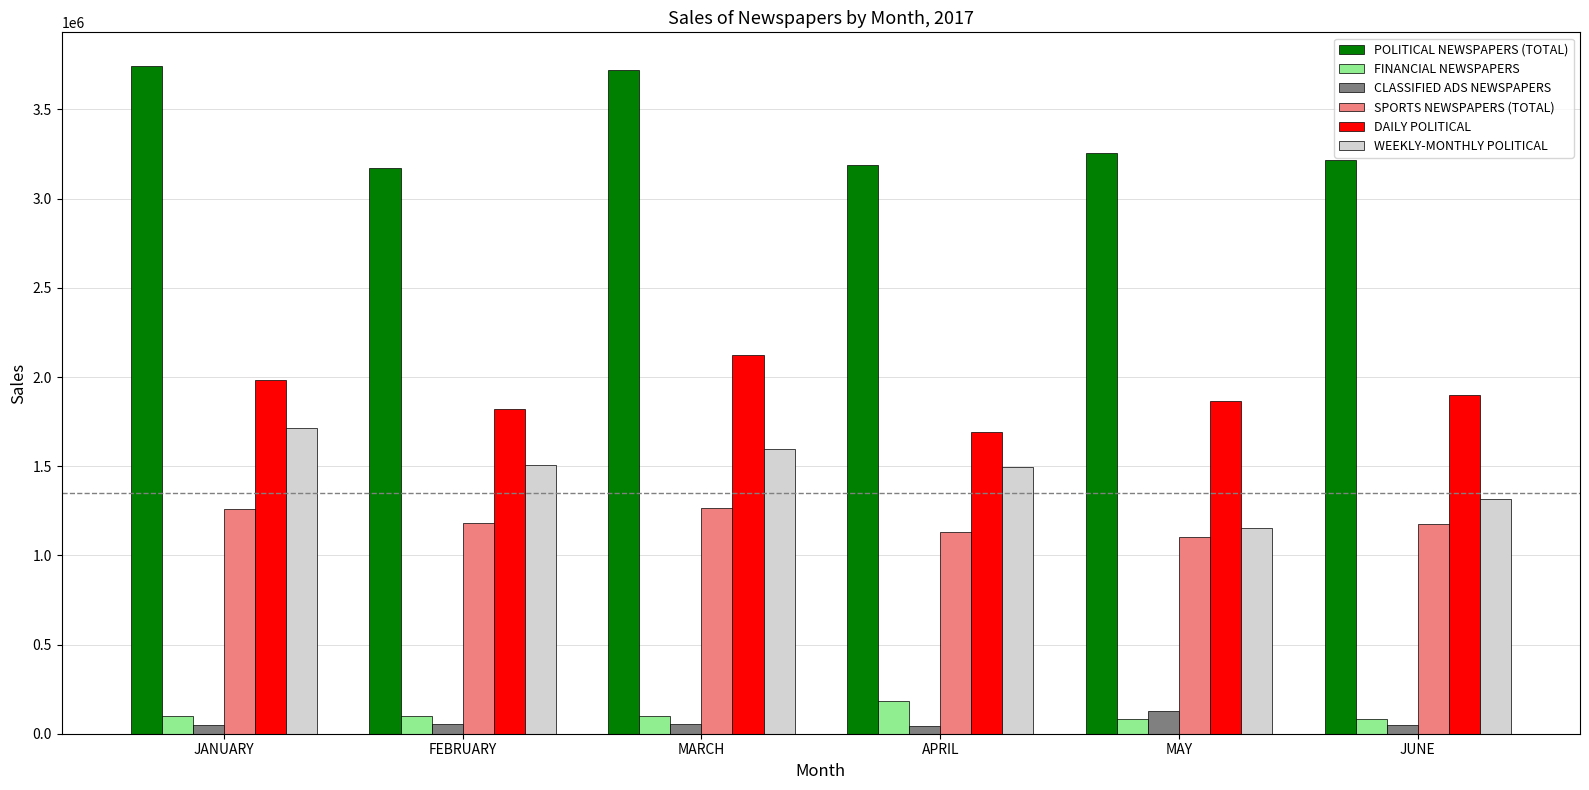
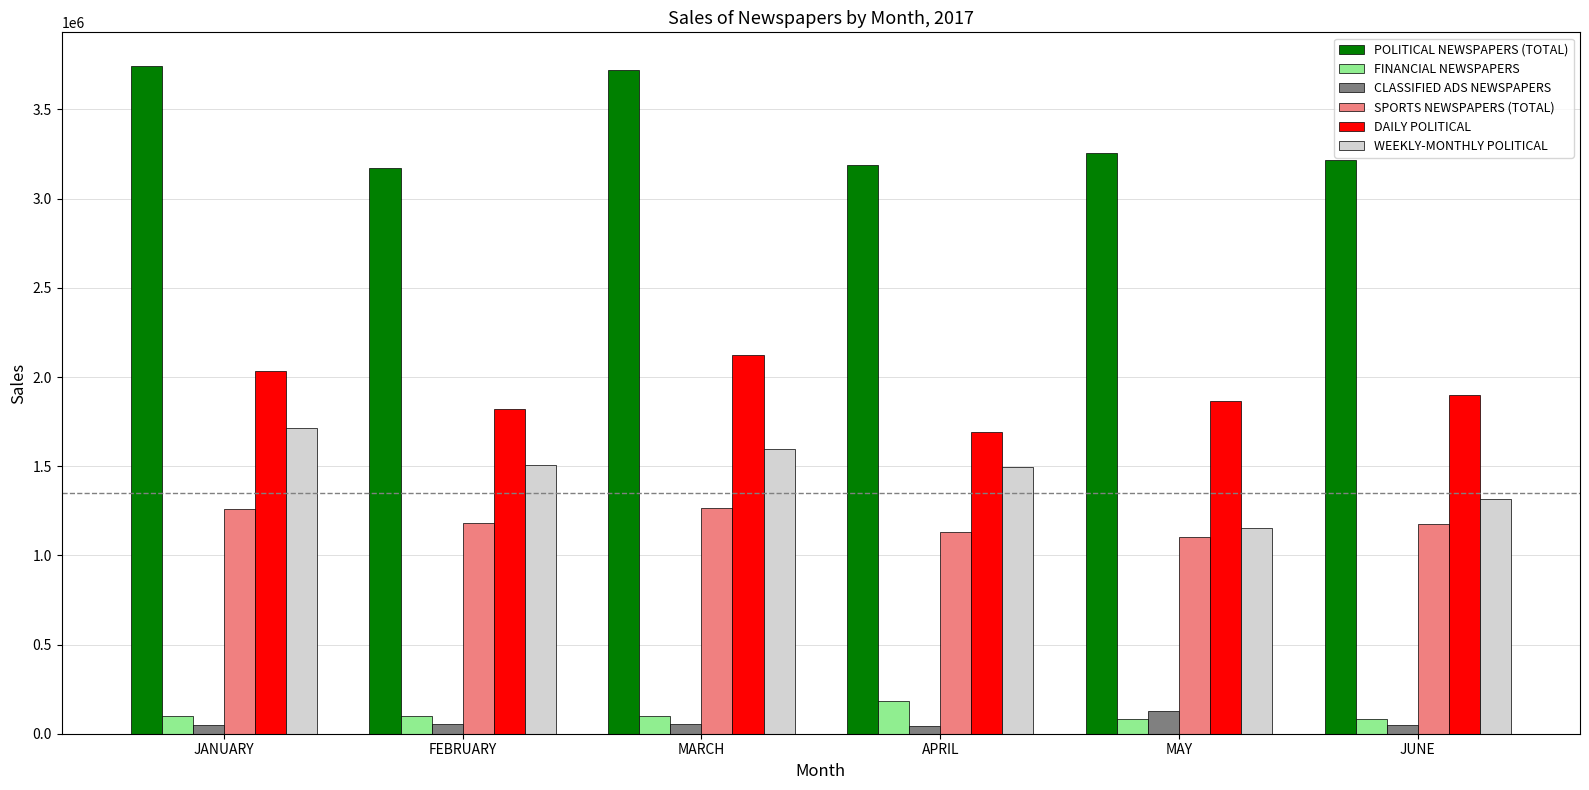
  {
    "POLITICAL NEWSPAPERS (TOTAL)": {
      "JANUARY": 3750000,
      "FEBRUARY": 3170000,
      "MARCH": 3720000,
      "APRIL": 3190000,
      "MAY": 3260000,
      "JUNE": 3210000
    },
    "FINANCIAL NEWSPAPERS": {
      "JANUARY": 100000,
      "FEBRUARY": 100000,
      "MARCH": 100000,
      "APRIL": 180000,
      "MAY": 80000,
      "JUNE": 80000
    },
    "CLASSIFIED ADS NEWSPAPERS": {
      "JANUARY": 50000,
      "FEBRUARY": 50000,
      "MARCH": 60000,
      "APRIL": 40000,
      "MAY": 120000,
      "JUNE": 50000
    },
    "SPORTS NEWSPAPERS (TOTAL)": {
      "JANUARY": 1260000,
      "FEBRUARY": 1180000,
      "MARCH": 1270000,
      "APRIL": 1130000,
      "MAY": 1100000,
      "JUNE": 1180000
    },
    "DAILY POLITICAL": {
-     "JANUARY": 1980000,
+     "JANUARY": 2030000,
      "FEBRUARY": 1820000,
      "MARCH": 2120000,
      "APRIL": 1690000,
      "MAY": 1870000,
      "JUNE": 1900000
    },
    "WEEKLY-MONTHLY POLITICAL": {
      "JANUARY": 1710000,
      "FEBRUARY": 1500000,
      "MARCH": 1600000,
      "APRIL": 1500000,
      "MAY": 1160000,
      "JUNE": 1320000
    }
  }
